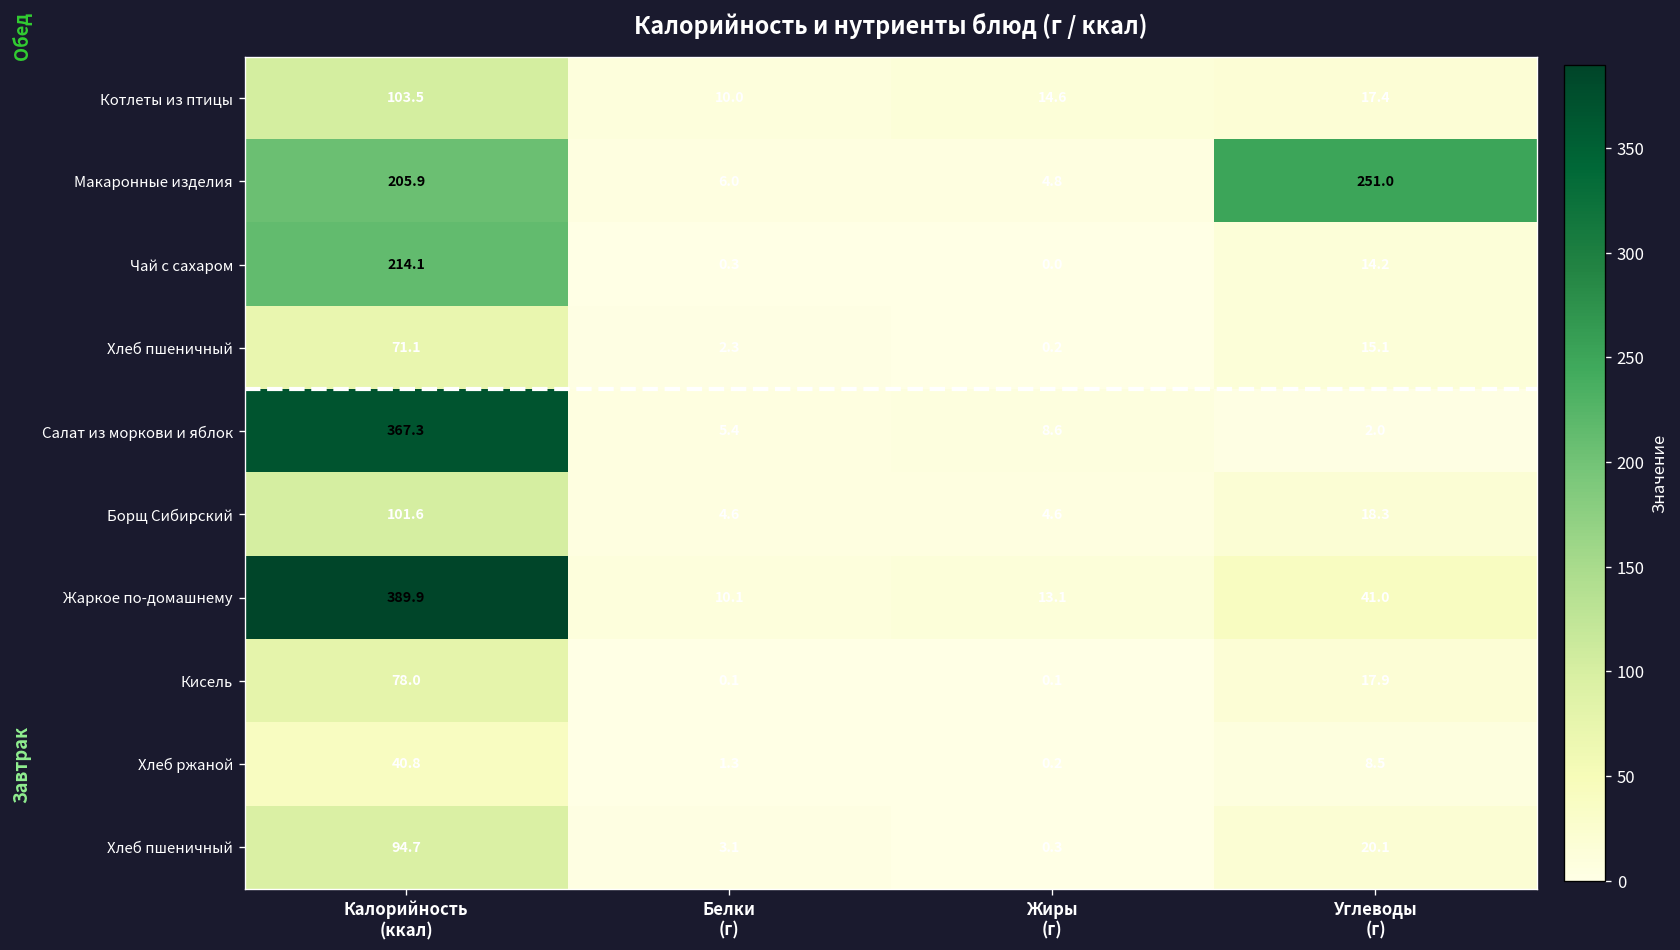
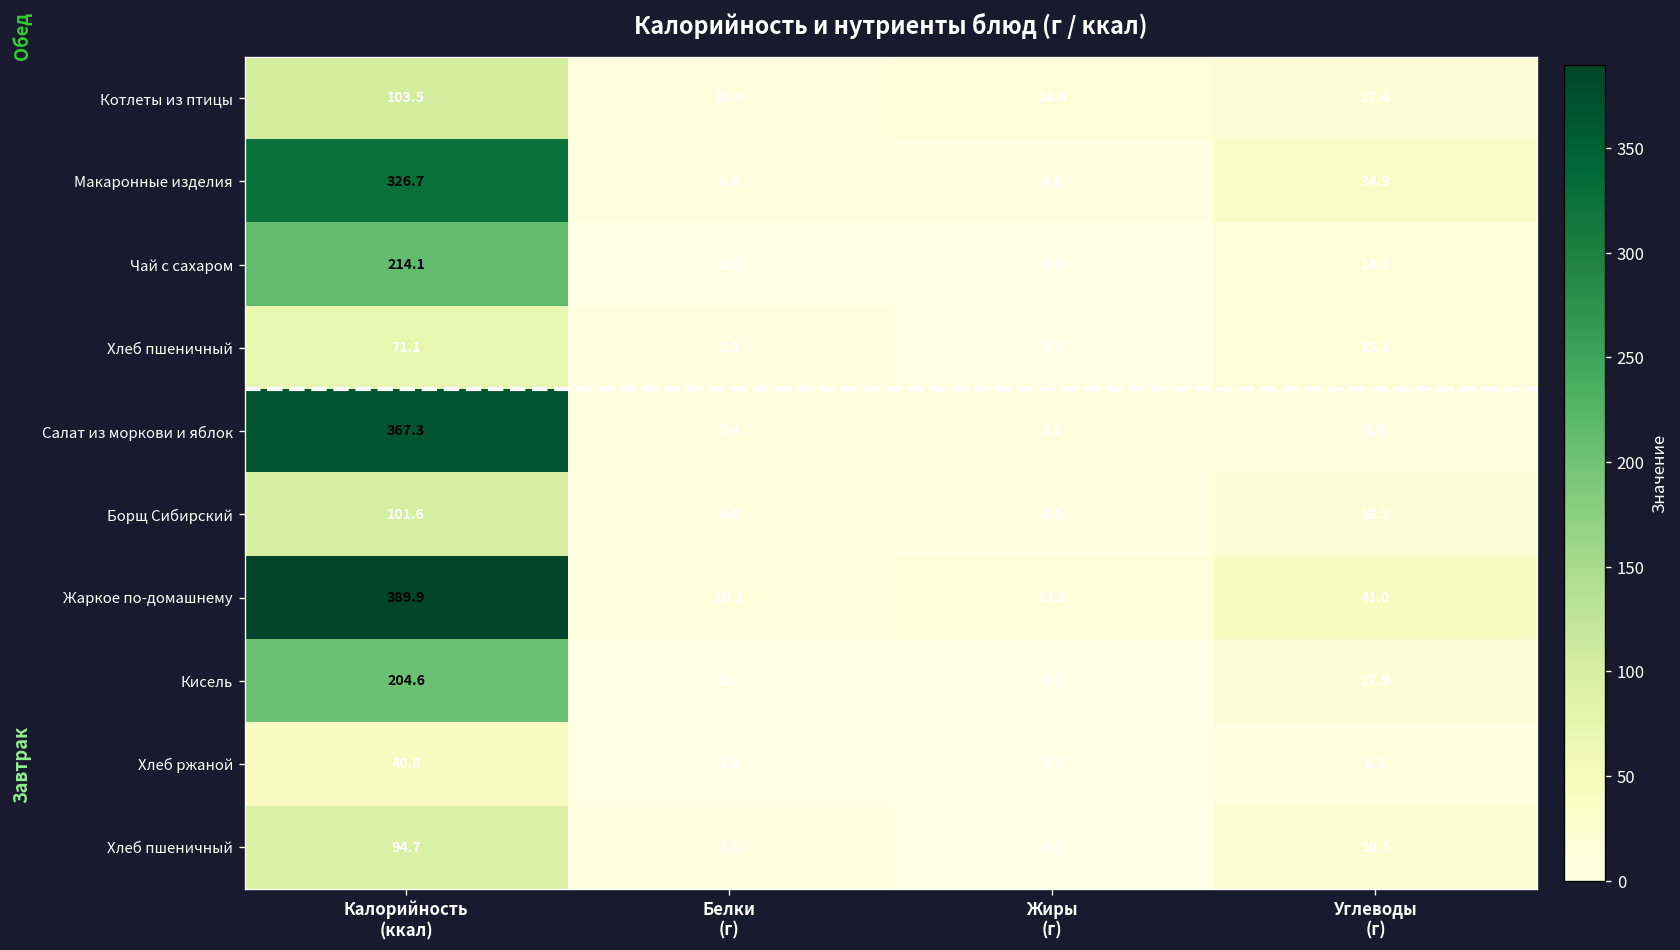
  {
    "Котлеты из птицы": {
      "Калорийность (ккал)": 103.5
    },
    "Макаронные изделия": {
-     "Калорийность (ккал)": 205.9,
-     "Углеводы (г)": 251.0
+     "Калорийность (ккал)": 326.7,
+     "Углеводы (г)": 34.9
    },
    "Чай с сахаром": {
      "Калорийность (ккал)": 214.1
    },
    "Салат из моркови и яблок": {
      "Калорийность (ккал)": 367.3
    },
    "Борщ Сибирский": {
      "Калорийность (ккал)": 101.6
    },
    "Жаркое по-домашнему": {
      "Калорийность (ккал)": 389.9,
      "Углеводы (г)": 41.0
    },
    "Кисель": {
-     "Калорийность (ккал)": 78.0
+     "Калорийность (ккал)": 204.6
    },
    "Хлеб ржаной": {
      "Калорийность (ккал)": 40.8
    }
  }
